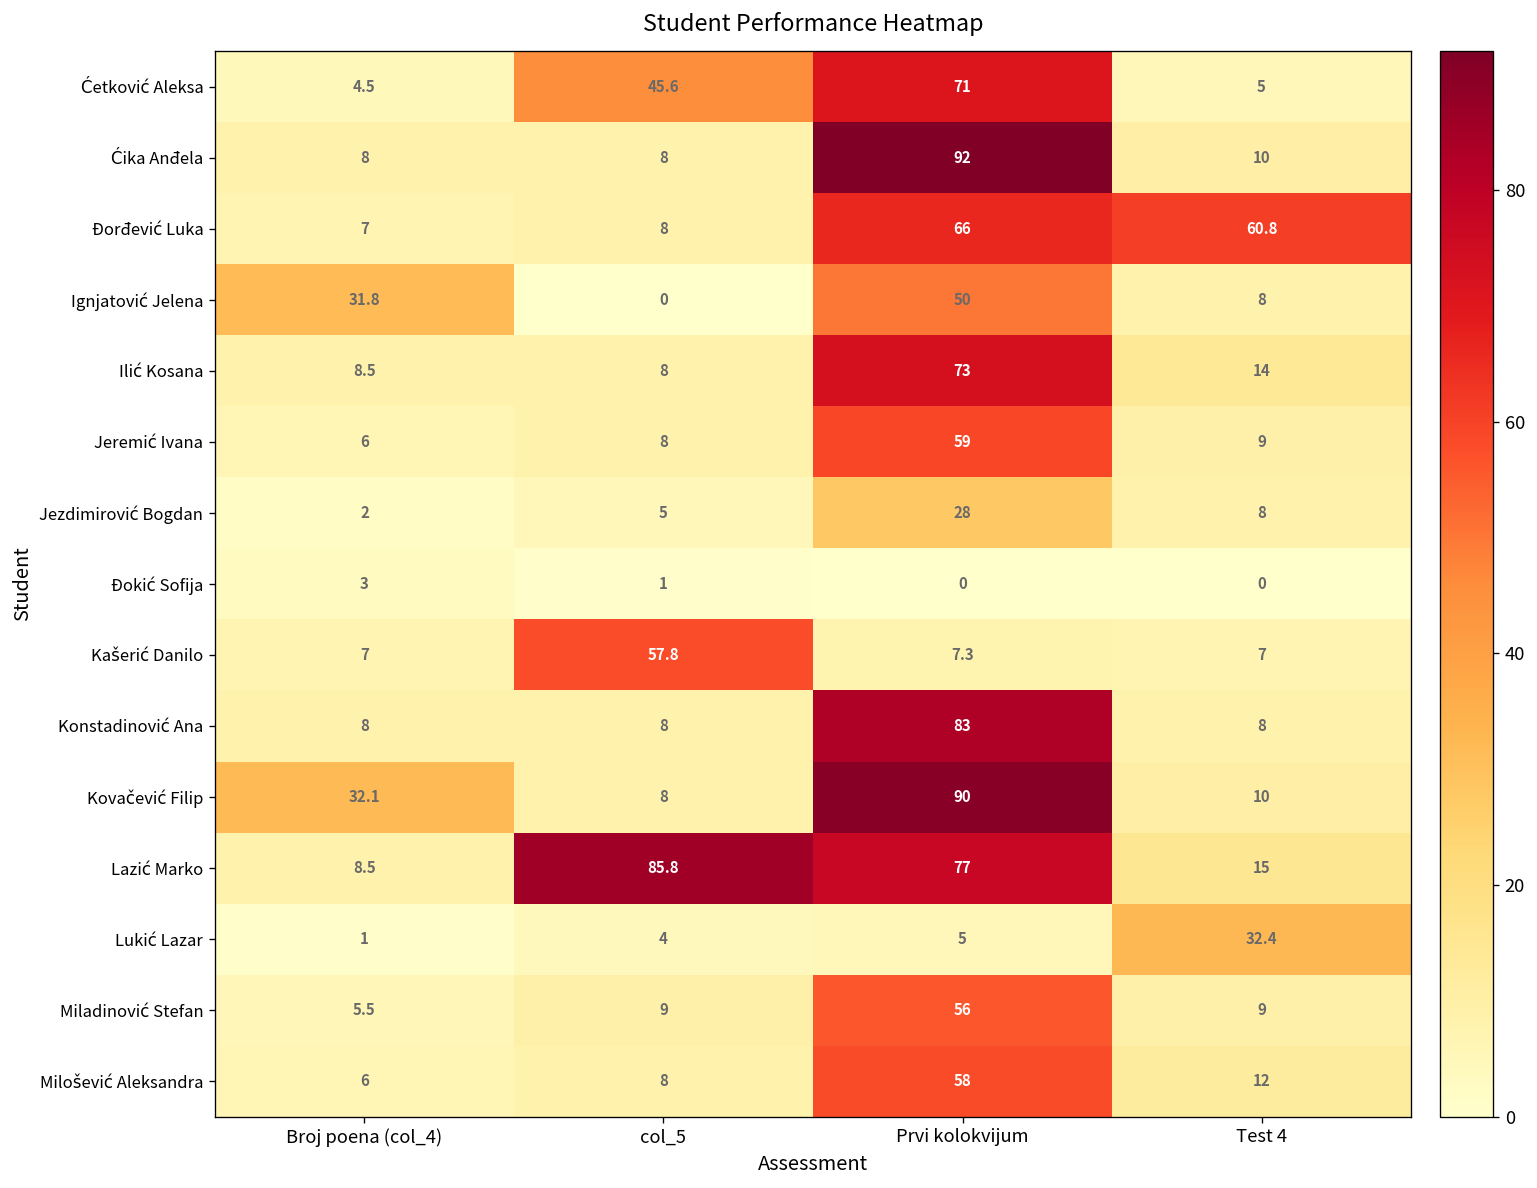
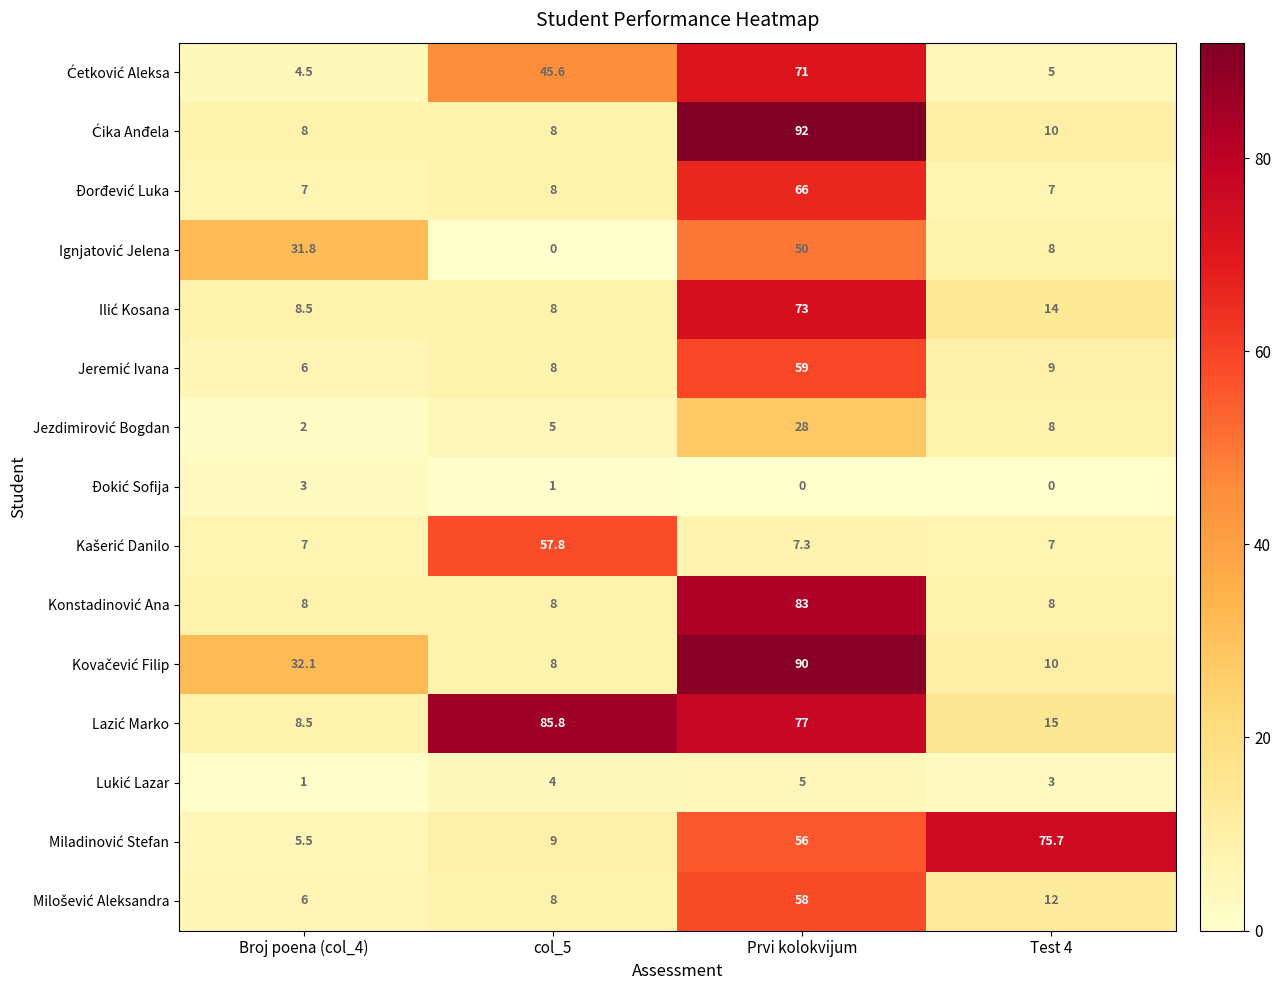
  {
    "Ćetković Aleksa": {
      "Broj poena (col_4)": 4.5,
      "col_5": 45.6,
      "Prvi kolokvijum": 71,
      "Test 4": 5
    },
    "Ćika Anđela": {
      "Broj poena (col_4)": 8,
      "col_5": 8,
      "Prvi kolokvijum": 92,
      "Test 4": 10
    },
    "Đorđević Luka": {
      "Broj poena (col_4)": 7,
      "col_5": 8,
      "Prvi kolokvijum": 66,
-     "Test 4": 60.8
+     "Test 4": 7
    },
    "Ignjatović Jelena": {
      "Broj poena (col_4)": 31.8,
      "col_5": 0,
      "Prvi kolokvijum": 50,
      "Test 4": 8
    },
    "Ilić Kosana": {
      "Broj poena (col_4)": 8.5,
      "col_5": 8,
      "Prvi kolokvijum": 73,
      "Test 4": 14
    },
    "Jeremić Ivana": {
      "Broj poena (col_4)": 6,
      "col_5": 8,
      "Prvi kolokvijum": 59,
      "Test 4": 9
    },
    "Jezdimirović Bogdan": {
      "Broj poena (col_4)": 2,
      "col_5": 5,
      "Prvi kolokvijum": 28,
      "Test 4": 8
    },
    "Đokić Sofija": {
      "Broj poena (col_4)": 3,
      "col_5": 1,
      "Prvi kolokvijum": 0,
      "Test 4": 0
    },
    "Kašerić Danilo": {
      "Broj poena (col_4)": 7,
      "col_5": 57.8,
      "Prvi kolokvijum": 7.3,
      "Test 4": 7
    },
    "Konstadinović Ana": {
      "Broj poena (col_4)": 8,
      "col_5": 8,
      "Prvi kolokvijum": 83,
      "Test 4": 8
    },
    "Kovačević Filip": {
      "Broj poena (col_4)": 32.1,
      "col_5": 8,
      "Prvi kolokvijum": 90,
      "Test 4": 10
    },
    "Lazić Marko": {
      "Broj poena (col_4)": 8.5,
      "col_5": 85.8,
      "Prvi kolokvijum": 77,
      "Test 4": 15
    },
    "Lukić Lazar": {
      "Broj poena (col_4)": 1,
      "col_5": 4,
      "Prvi kolokvijum": 5,
-     "Test 4": 32.4
+     "Test 4": 3
    },
    "Miladinović Stefan": {
      "Broj poena (col_4)": 5.5,
      "col_5": 9,
      "Prvi kolokvijum": 56,
-     "Test 4": 9
+     "Test 4": 75.7
    },
    "Milošević Aleksandra": {
      "Broj poena (col_4)": 6,
      "col_5": 8,
      "Prvi kolokvijum": 58,
      "Test 4": 12
    }
  }
